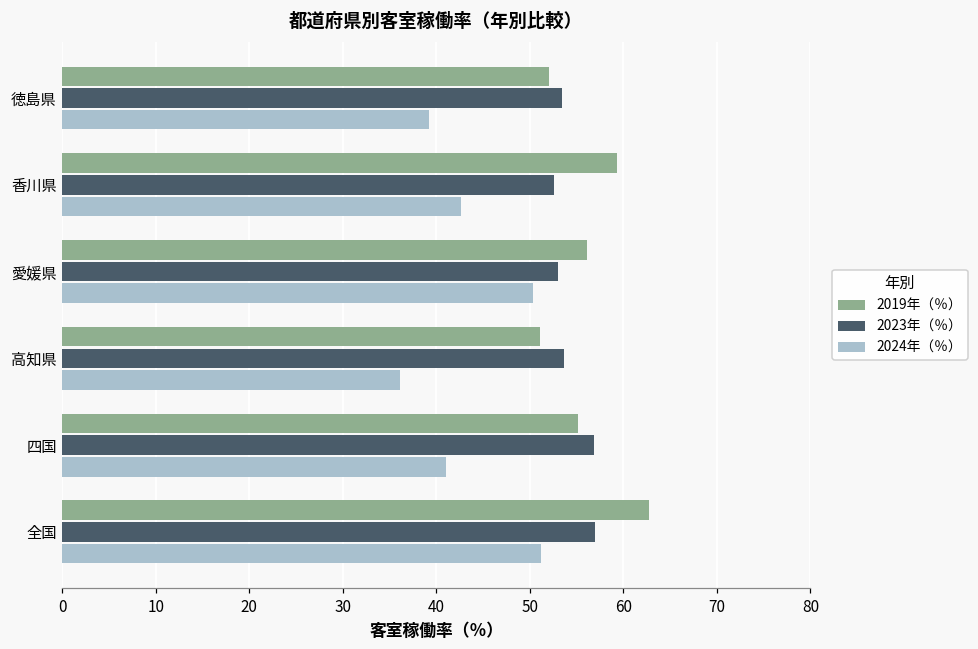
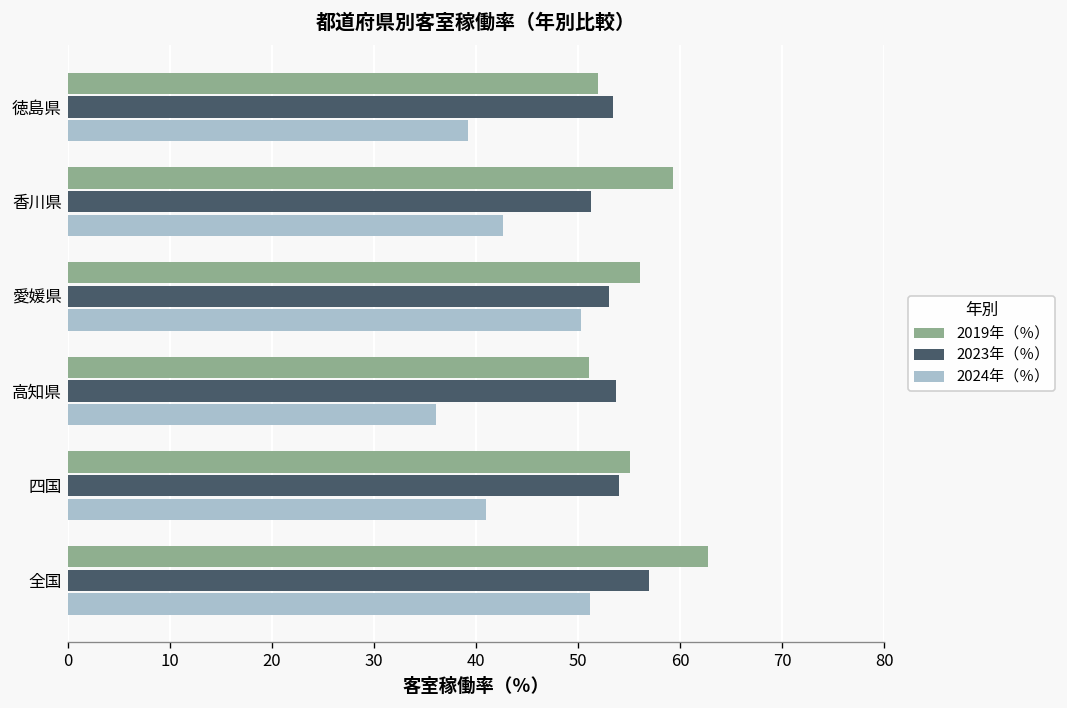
  {
    "2019年（％）": {
      "徳島県": 52,
      "香川県": 59,
      "愛媛県": 56,
      "高知県": 51,
      "四国": 55,
      "全国": 63
    },
    "2023年（％）": {
      "徳島県": 53,
-     "香川県": 53,
+     "香川県": 51,
      "愛媛県": 53,
      "高知県": 54,
-     "四国": 57,
+     "四国": 54,
      "全国": 57
    },
    "2024年（％）": {
      "徳島県": 39,
      "香川県": 43,
      "愛媛県": 50,
      "高知県": 36,
      "四国": 41,
      "全国": 51
    }
  }
